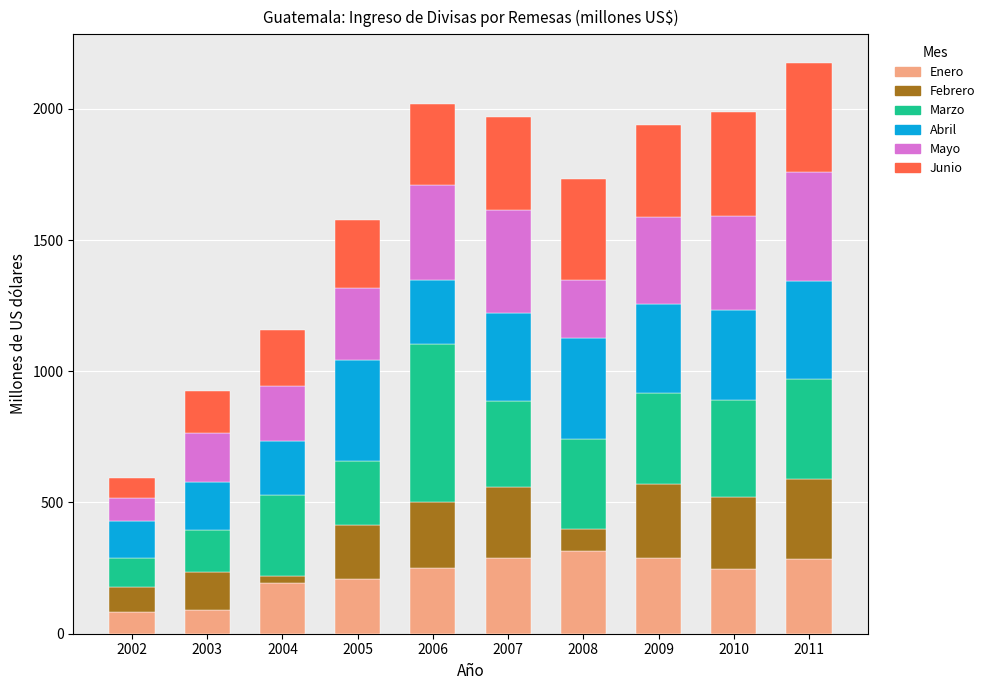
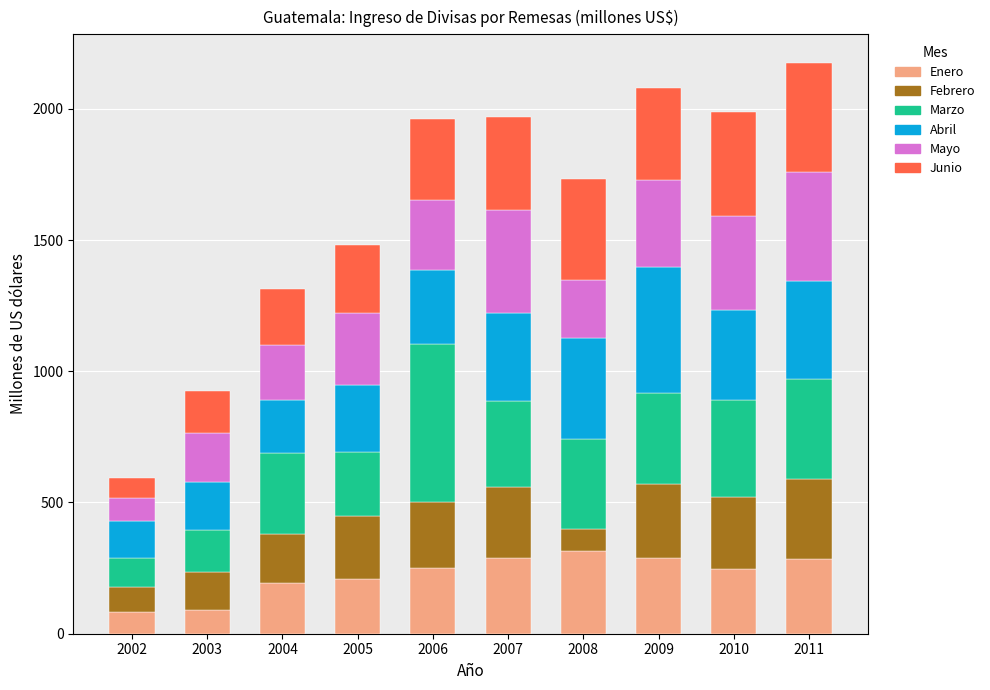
  {
    "Enero": {
      "2002": 80,
      "2003": 90,
      "2004": 190,
      "2005": 210,
      "2006": 250,
      "2007": 290,
      "2008": 310,
      "2009": 290,
      "2010": 250,
      "2011": 280
    },
    "Febrero": {
      "2002": 100,
      "2003": 140,
-     "2004": 30,
-     "2005": 200,
+     "2004": 180,
+     "2005": 240,
      "2006": 250,
      "2007": 270,
      "2008": 90,
      "2009": 280,
      "2010": 270,
      "2011": 300
    },
    "Marzo": {
      "2002": 110,
      "2003": 160,
      "2004": 310,
      "2005": 250,
      "2006": 600,
      "2007": 330,
      "2008": 340,
      "2009": 340,
      "2010": 370,
      "2011": 380
    },
    "Abril": {
      "2002": 140,
      "2003": 180,
      "2004": 200,
-     "2005": 380,
-     "2006": 240,
+     "2005": 250,
+     "2006": 280,
      "2007": 330,
      "2008": 390,
-     "2009": 340,
+     "2009": 480,
      "2010": 340,
      "2011": 370
    },
    "Mayo": {
      "2002": 90,
      "2003": 190,
      "2004": 210,
      "2005": 270,
-     "2006": 360,
+     "2006": 260,
      "2007": 390,
      "2008": 220,
      "2009": 330,
      "2010": 360,
      "2011": 420
    },
    "Junio": {
      "2002": 80,
      "2003": 160,
      "2004": 210,
      "2005": 260,
      "2006": 310,
      "2007": 360,
      "2008": 380,
      "2009": 350,
      "2010": 390,
      "2011": 420
    }
  }
